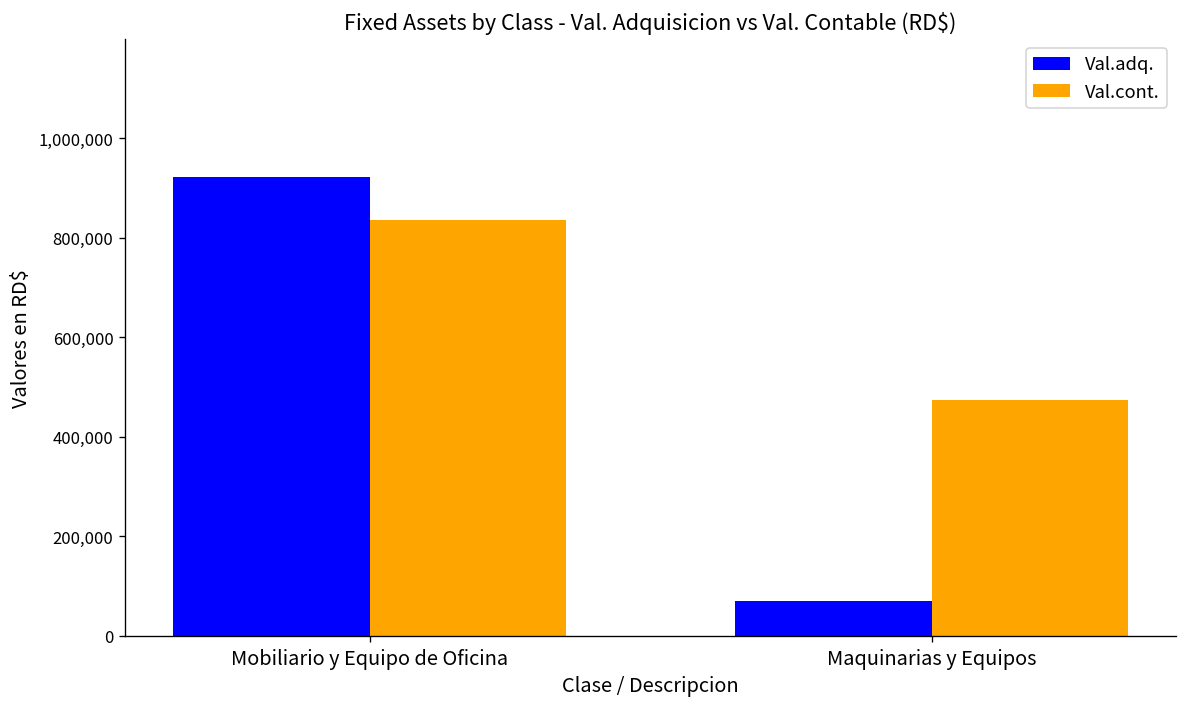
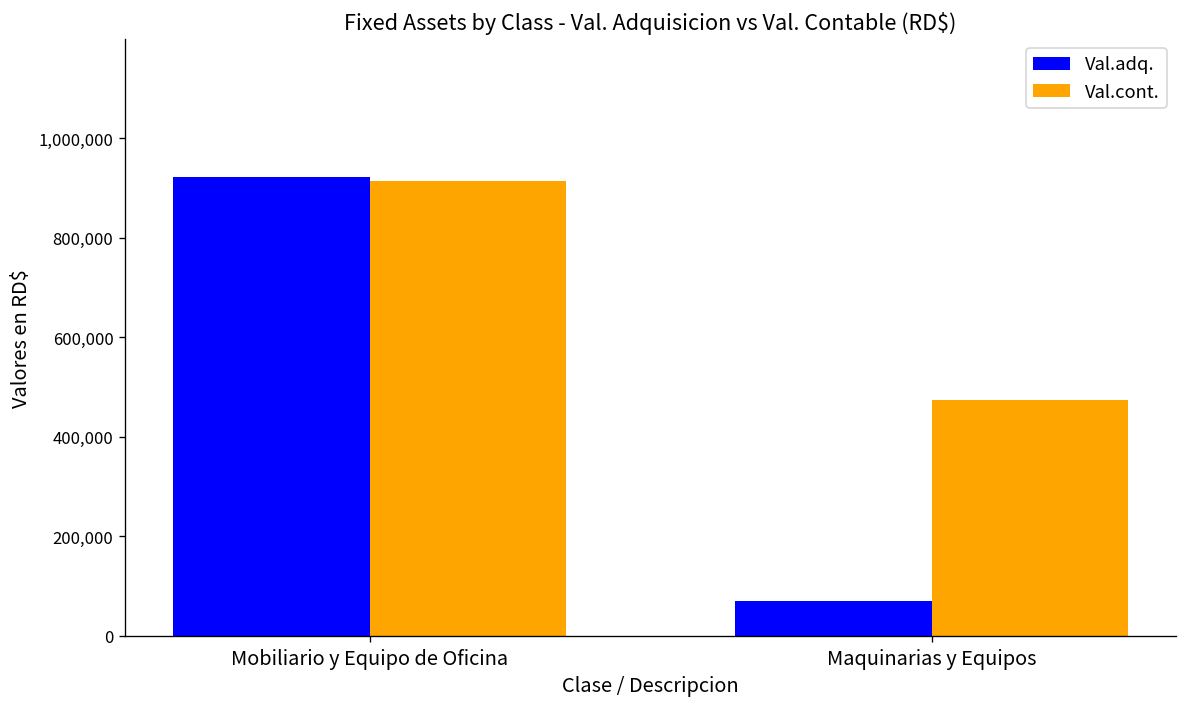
  {
    "Val.adq.": {
      "Mobiliario y Equipo de Oficina": "920,000",
      "Maquinarias y Equipos": "70,000"
    },
    "Val.cont.": {
-     "Mobiliario y Equipo de Oficina": "840,000",
+     "Mobiliario y Equipo de Oficina": "910,000",
      "Maquinarias y Equipos": "470,000"
    }
  }
